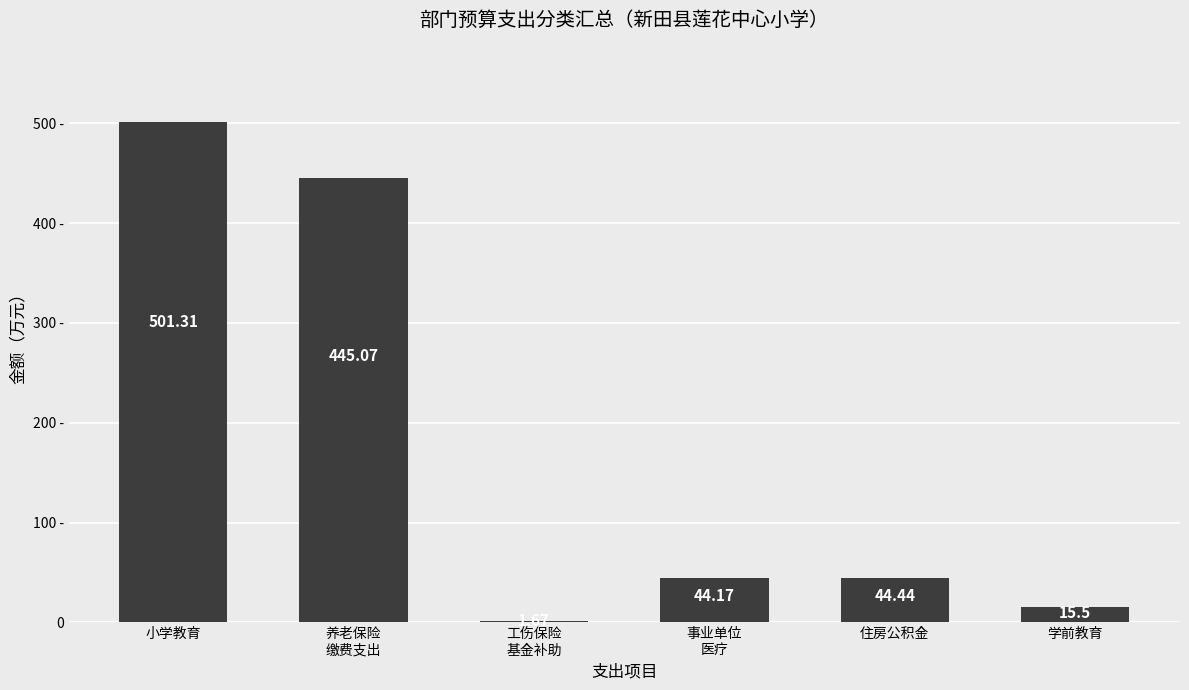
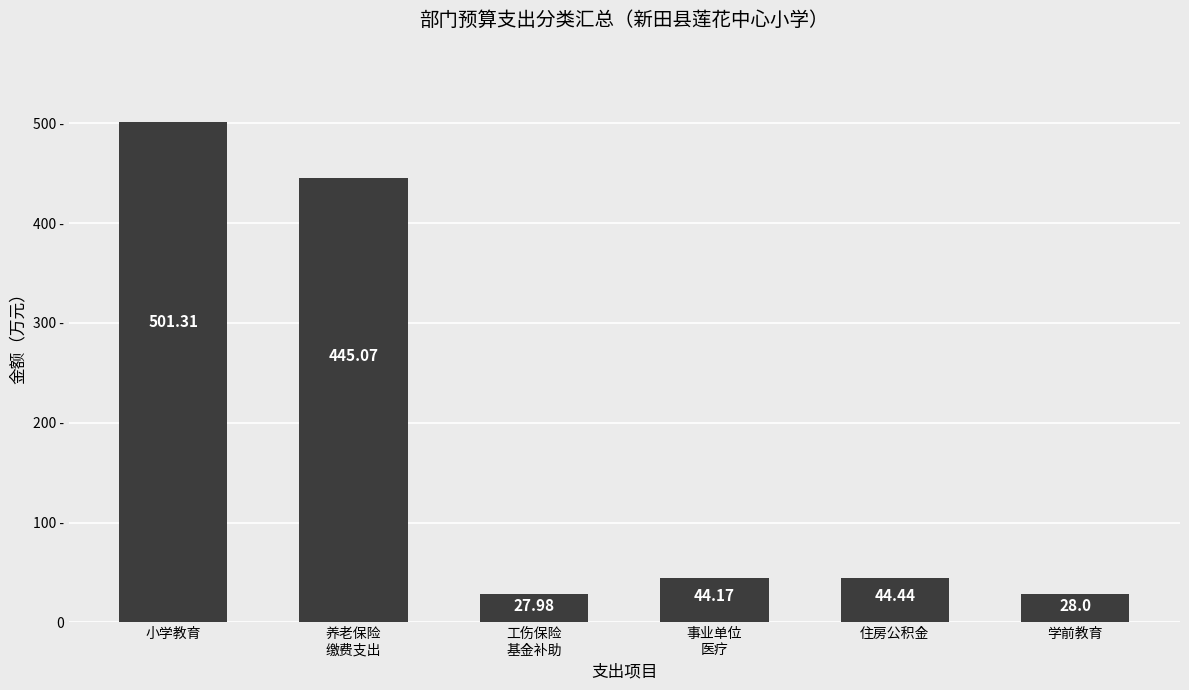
  {
    "小学教育": "501.31",
    "养老保险 缴费支出": "445.07",
-   "工伤保险 基金补助": "0 -",
+   "工伤保险 基金补助": "30 -",
    "事业单位 医疗": "44.17",
    "住房公积金": "44.44",
-   "学前教育": "15.5"
+   "学前教育": "28.0"
  }
